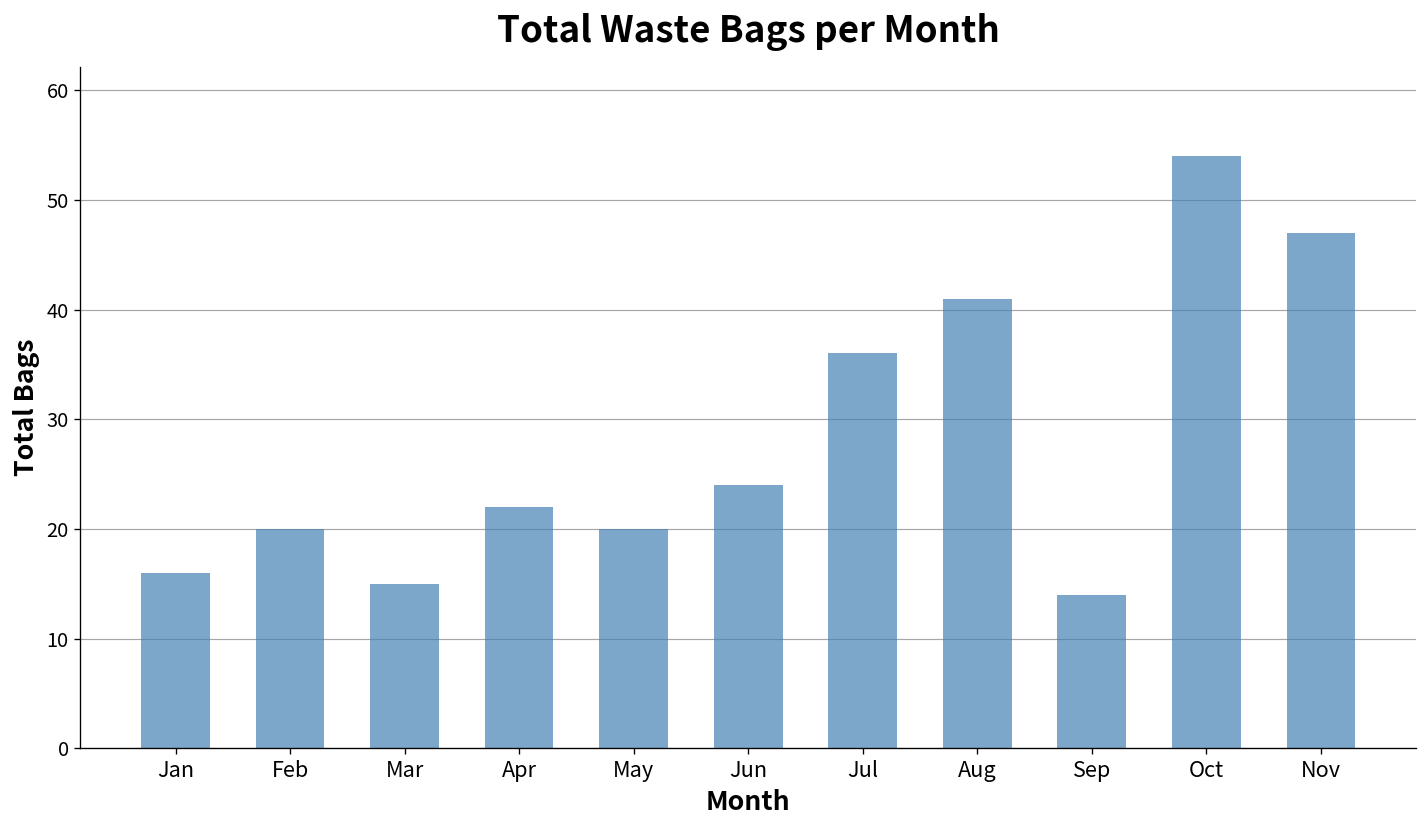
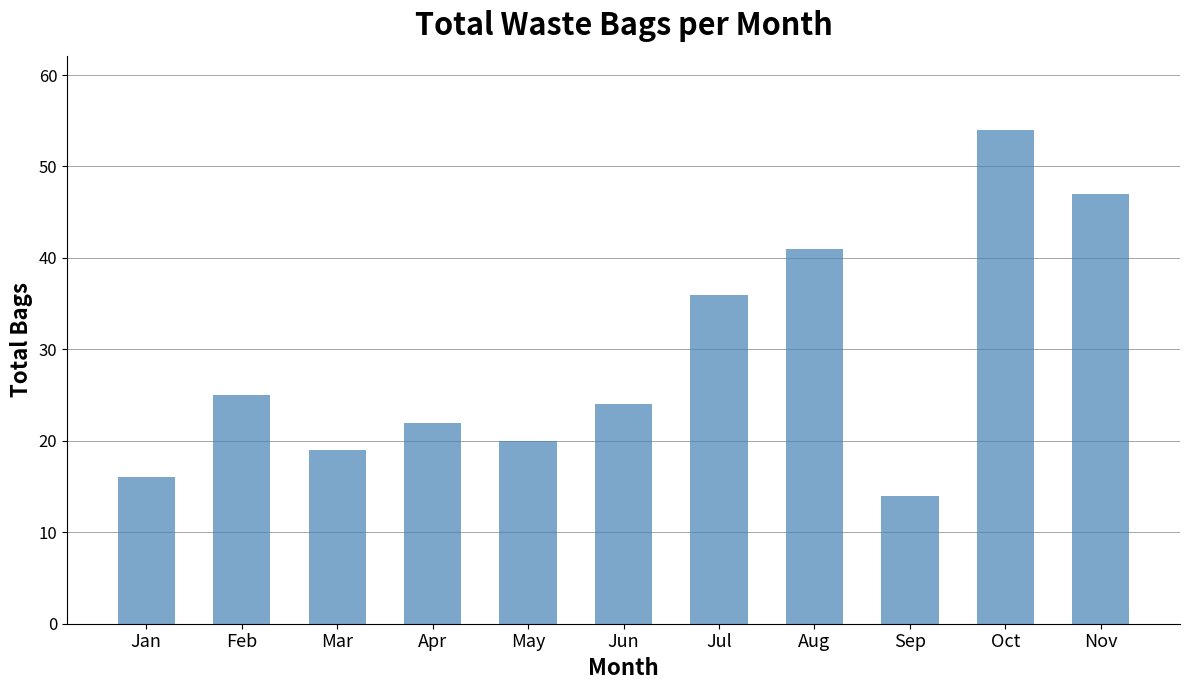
  {
    "Jan": 16,
-   "Feb": 20,
-   "Mar": 15,
+   "Feb": 25,
+   "Mar": 19,
    "Apr": 22,
    "May": 20,
    "Jun": 24,
    "Jul": 36,
    "Aug": 41,
    "Sep": 14,
    "Oct": 54,
    "Nov": 47
  }
